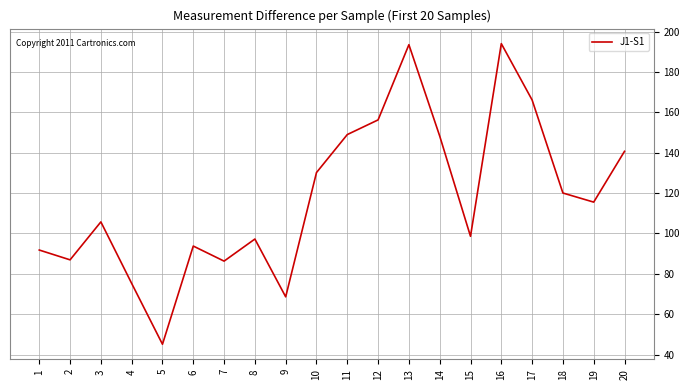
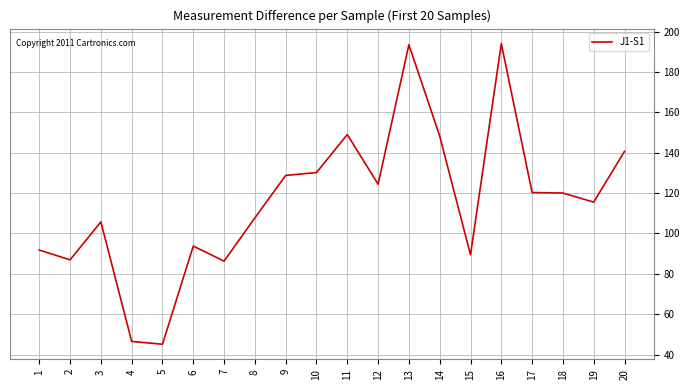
  {
    "1": 92,
    "2": 87,
    "3": 106,
-   "4": 75,
+   "4": 47,
    "5": 45,
    "6": 94,
    "7": 86,
-   "8": 97,
-   "9": 69,
+   "8": 108,
+   "9": 129,
    "10": 130,
    "11": 149,
-   "12": 156,
+   "12": 124,
    "13": 193,
    "14": 148,
-   "15": 99,
+   "15": 89,
    "16": 194,
-   "17": 166,
+   "17": 120,
    "18": 120,
    "19": 115,
    "20": 141
  }
